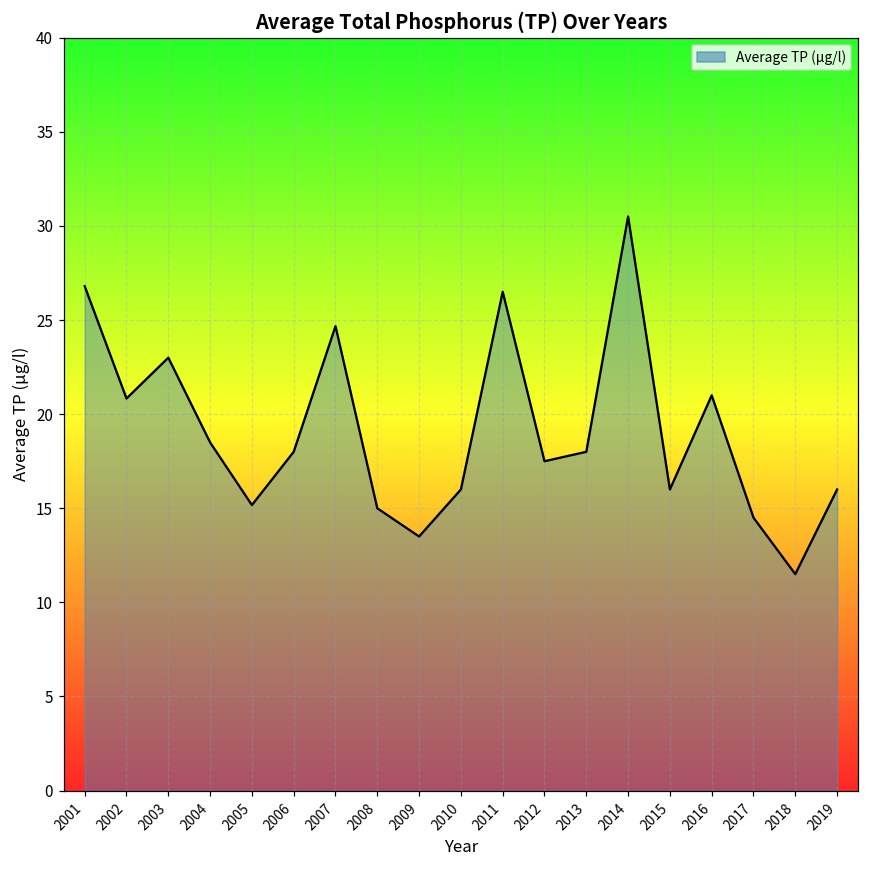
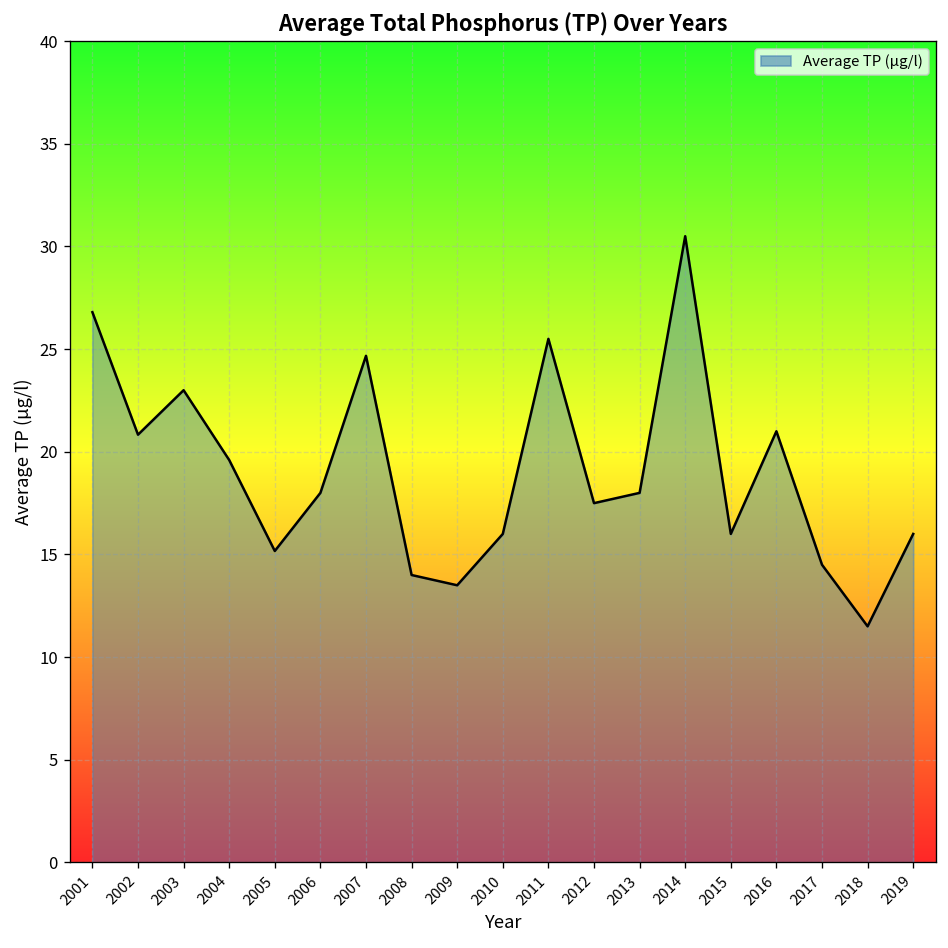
  {
    "2001": 26.8,
    "2002": 20.8,
    "2003": 23.0,
-   "2004": 18.5,
+   "2004": 19.6,
    "2005": 15.2,
    "2006": 18.0,
    "2007": 24.7,
-   "2008": 15,
+   "2008": 14,
    "2009": 13.5,
    "2010": 16.0,
-   "2011": 26.5,
+   "2011": 25.5,
    "2012": 17.5,
    "2013": 18.0,
    "2014": 30.5,
    "2015": 16.0,
    "2016": 21.0,
    "2017": 14.5,
    "2018": 11.5,
    "2019": 16.0
  }
